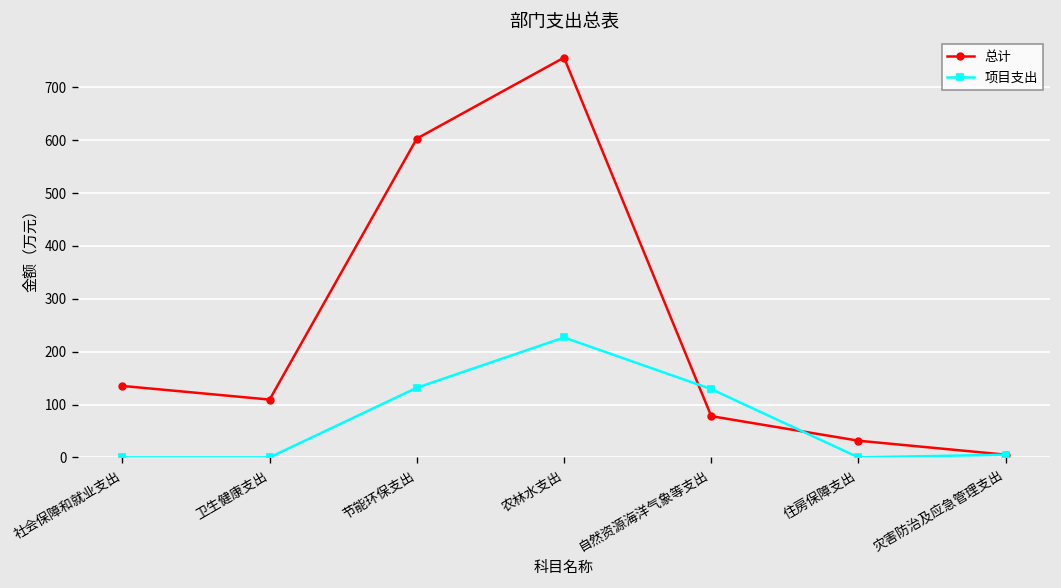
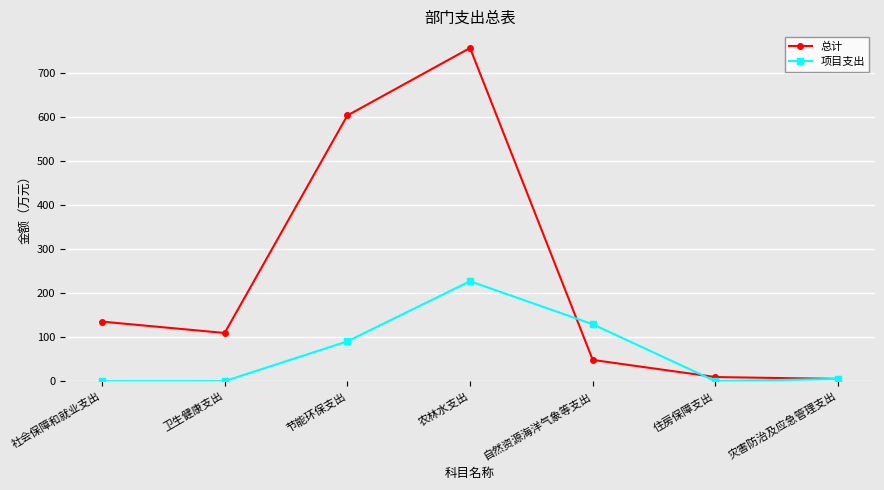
  {
    "总计": {
      "社会保障和就业支出": 140,
      "卫生健康支出": 110,
      "节能环保支出": 600,
      "农林水支出": 760,
-     "自然资源海洋气象等支出": 80,
-     "住房保障支出": 30
+     "自然资源海洋气象等支出": 50,
+     "住房保障支出": 10
    },
    "项目支出": {
      "社会保障和就业支出": 0,
      "卫生健康支出": 0,
-     "节能环保支出": 130,
+     "节能环保支出": 90,
      "农林水支出": 230,
      "自然资源海洋气象等支出": 130,
      "住房保障支出": 0
    }
  }
